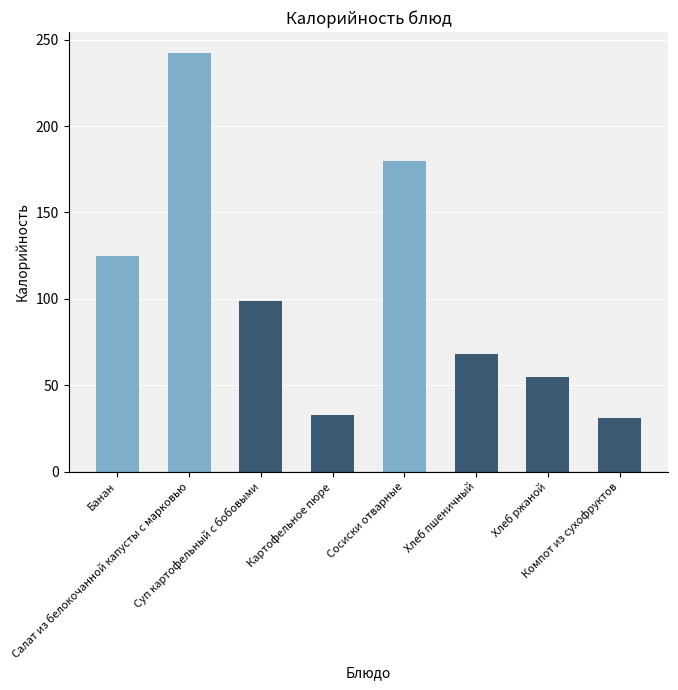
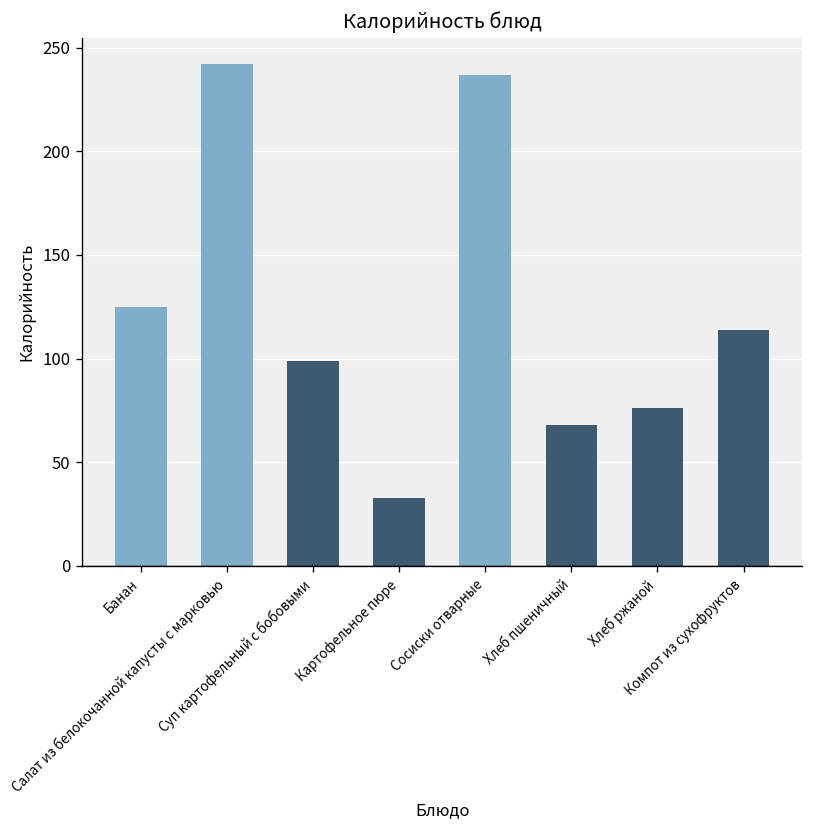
  {
    "Банан": 125,
    "Салат из белокочанной капусты с марковью": 242,
    "Суп картофельный с бобовыми": 99,
    "Картофельное пюре": 33,
-   "Сосиски отварные": 180,
+   "Сосиски отварные": 237,
    "Хлеб пшеничный": 68,
-   "Хлеб ржаной": 55,
-   "Компот из сухофруктов": 31
+   "Хлеб ржаной": 76,
+   "Компот из сухофруктов": 114
  }
